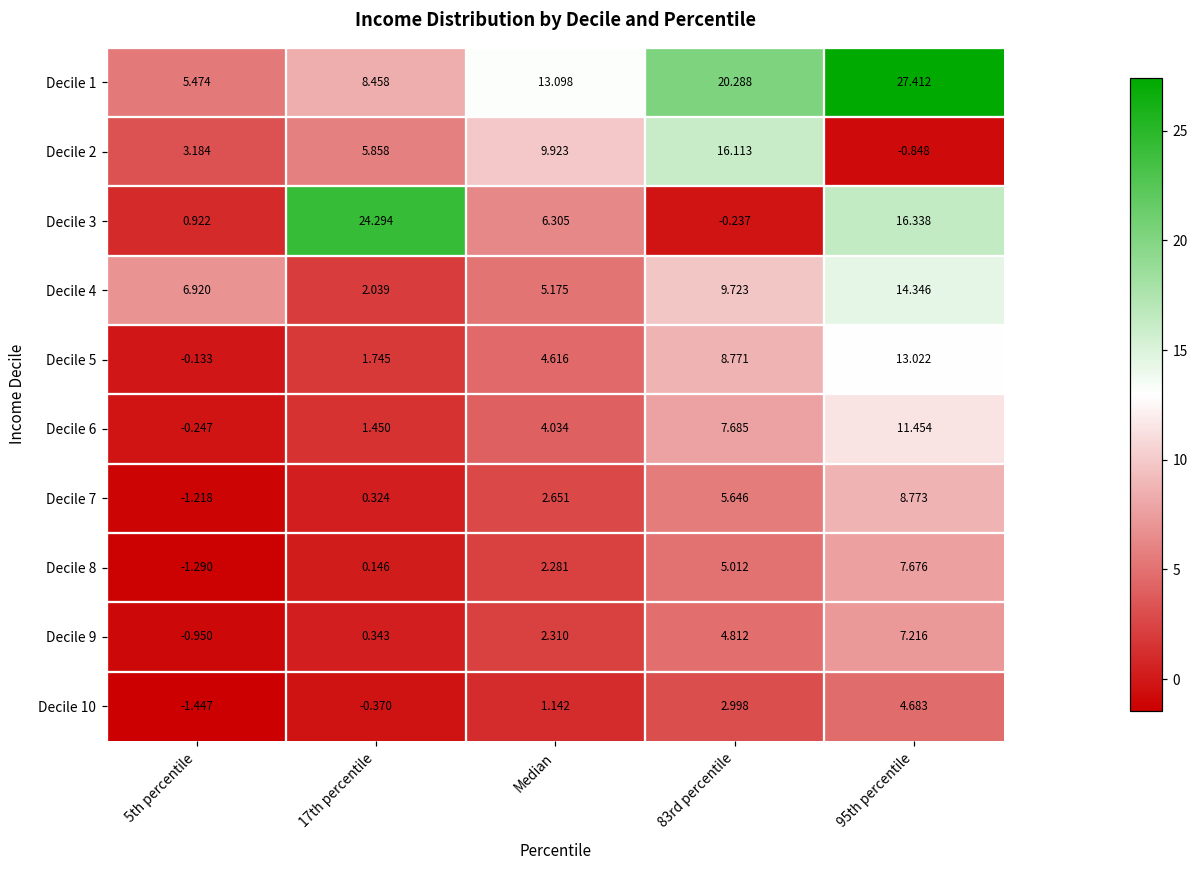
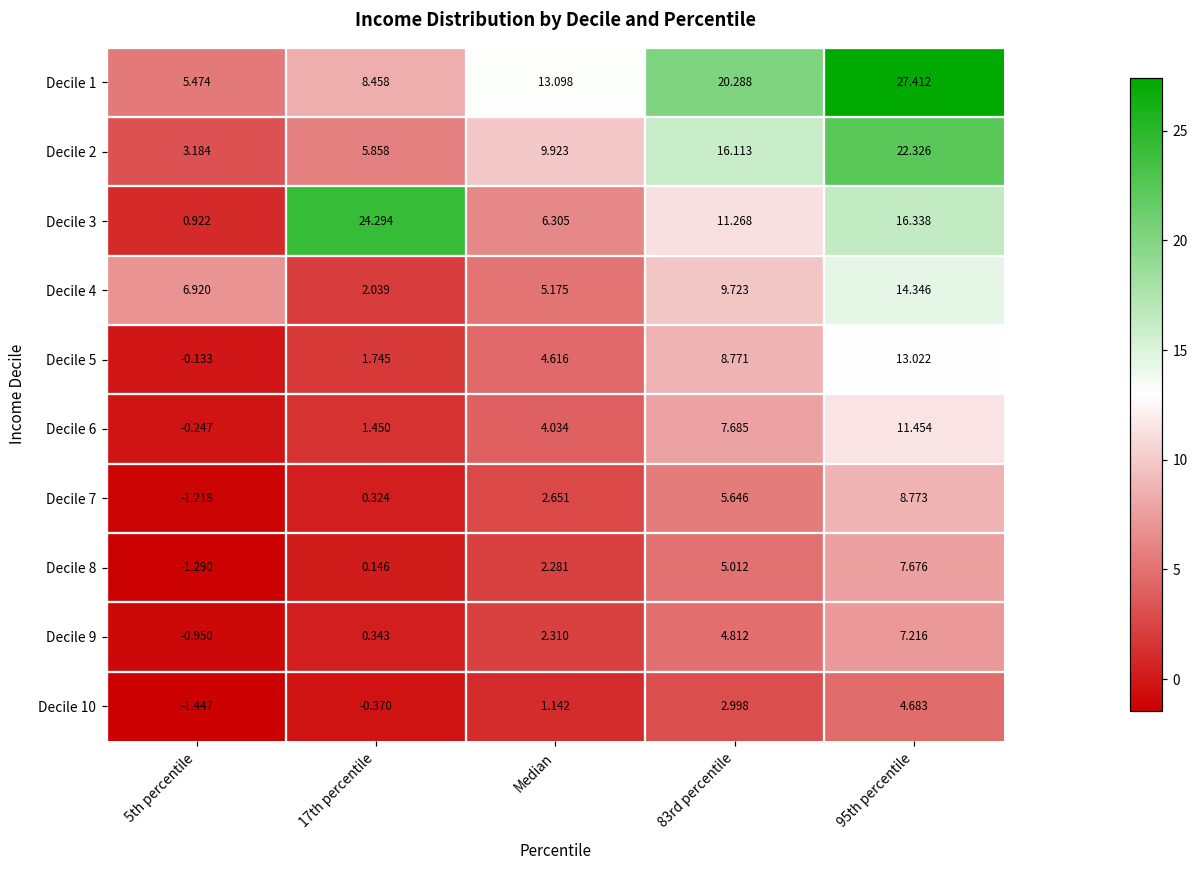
  {
    "Decile 1": {
      "5th percentile": 5.474,
      "17th percentile": 8.458,
      "Median": 13.098,
      "83rd percentile": 20.288,
      "95th percentile": 27.412
    },
    "Decile 2": {
      "5th percentile": 3.184,
      "17th percentile": 5.858,
      "Median": 9.923,
      "83rd percentile": 16.113,
-     "95th percentile": -0.848
+     "95th percentile": 22.326
    },
    "Decile 3": {
      "5th percentile": 0.922,
      "17th percentile": 24.294,
      "Median": 6.305,
-     "83rd percentile": -0.237,
+     "83rd percentile": 11.268,
      "95th percentile": 16.338
    },
    "Decile 4": {
      "5th percentile": 6.920,
      "17th percentile": 2.039,
      "Median": 5.175,
      "83rd percentile": 9.723,
      "95th percentile": 14.346
    },
    "Decile 5": {
      "5th percentile": -0.133,
      "17th percentile": 1.745,
      "Median": 4.616,
      "83rd percentile": 8.771,
      "95th percentile": 13.022
    },
    "Decile 6": {
      "5th percentile": -0.247,
      "17th percentile": 1.450,
      "Median": 4.034,
      "83rd percentile": 7.685,
      "95th percentile": 11.454
    },
    "Decile 7": {
      "5th percentile": -1.218,
      "17th percentile": 0.324,
      "Median": 2.651,
      "83rd percentile": 5.646,
      "95th percentile": 8.773
    },
    "Decile 8": {
      "5th percentile": -1.290,
      "17th percentile": 0.146,
      "Median": 2.281,
      "83rd percentile": 5.012,
      "95th percentile": 7.676
    },
    "Decile 9": {
      "5th percentile": -0.950,
      "17th percentile": 0.343,
      "Median": 2.310,
      "83rd percentile": 4.812,
      "95th percentile": 7.216
    },
    "Decile 10": {
      "5th percentile": -1.447,
      "17th percentile": -0.370,
      "Median": 1.142,
      "83rd percentile": 2.998,
      "95th percentile": 4.683
    }
  }
